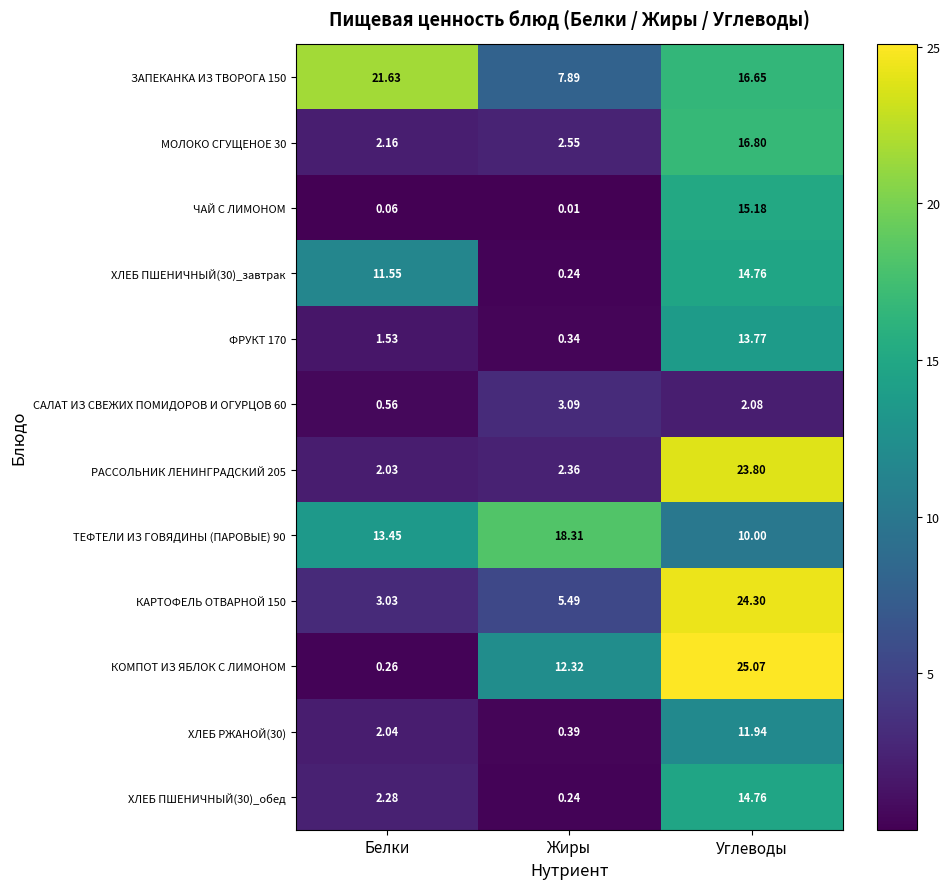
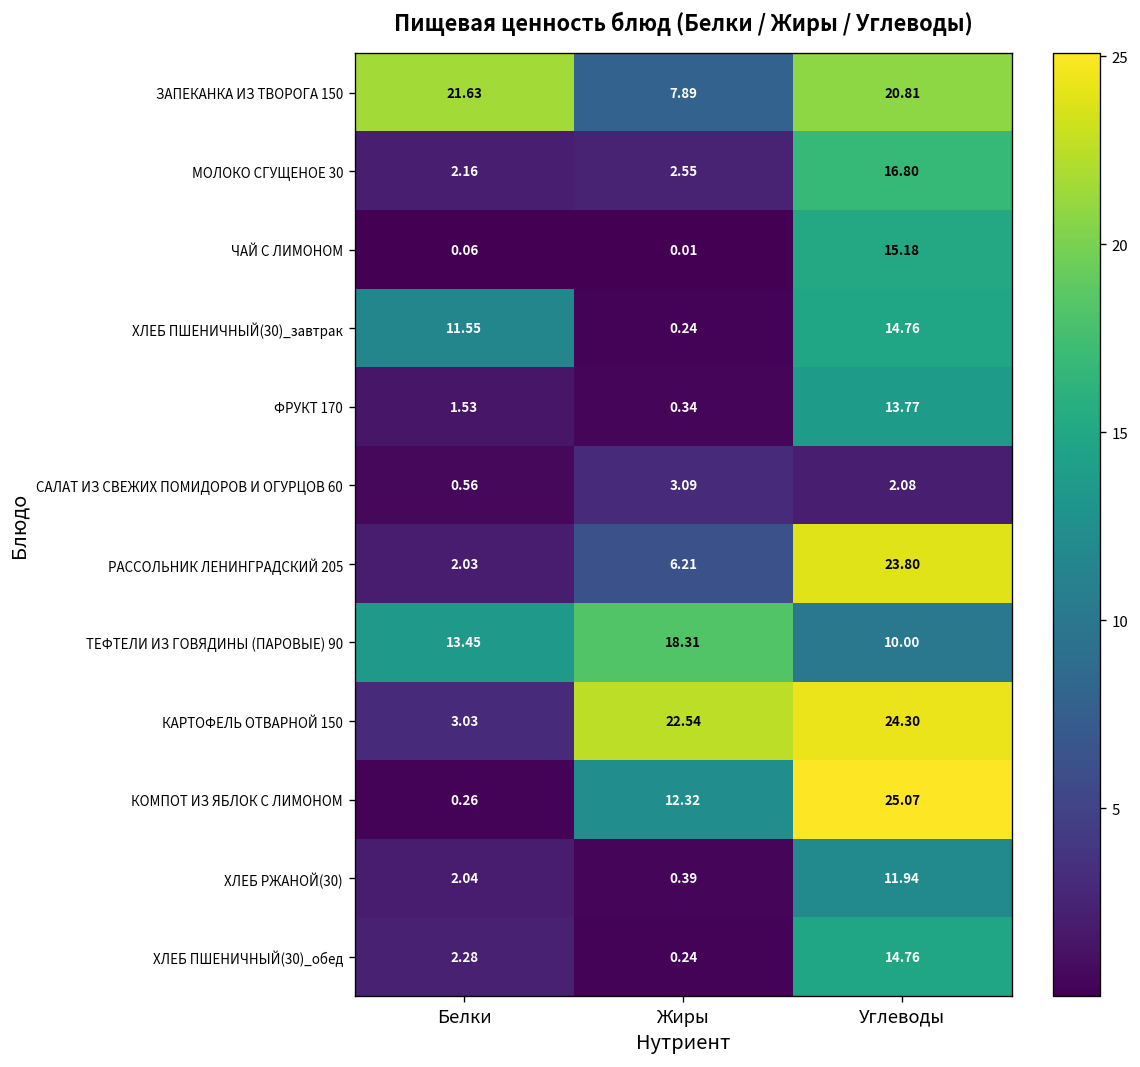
  {
    "ЗАПЕКАНКА ИЗ ТВОРОГА 150": {
      "Белки": 21.63,
      "Жиры": 7.89,
-     "Углеводы": 16.65
+     "Углеводы": 20.81
    },
    "МОЛОКО СГУЩЕНОЕ 30": {
      "Белки": 2.16,
      "Жиры": 2.55,
      "Углеводы": 16.80
    },
    "ЧАЙ С ЛИМОНОМ": {
      "Белки": 0.06,
      "Жиры": 0.01,
      "Углеводы": 15.18
    },
    "ХЛЕБ ПШЕНИЧНЫЙ(30)_завтрак": {
      "Белки": 11.55,
      "Жиры": 0.24,
      "Углеводы": 14.76
    },
    "ФРУКТ 170": {
      "Белки": 1.53,
      "Жиры": 0.34,
      "Углеводы": 13.77
    },
    "САЛАТ ИЗ СВЕЖИХ ПОМИДОРОВ И ОГУРЦОВ 60": {
      "Белки": 0.56,
      "Жиры": 3.09,
      "Углеводы": 2.08
    },
    "РАССОЛЬНИК ЛЕНИНГРАДСКИЙ 205": {
      "Белки": 2.03,
-     "Жиры": 2.36,
+     "Жиры": 6.21,
      "Углеводы": 23.80
    },
    "ТЕФТЕЛИ ИЗ ГОВЯДИНЫ (ПАРОВЫЕ) 90": {
      "Белки": 13.45,
      "Жиры": 18.31,
      "Углеводы": 10.00
    },
    "КАРТОФЕЛЬ ОТВАРНОЙ 150": {
      "Белки": 3.03,
-     "Жиры": 5.49,
+     "Жиры": 22.54,
      "Углеводы": 24.30
    },
    "КОМПОТ ИЗ ЯБЛОК С ЛИМОНОМ": {
      "Белки": 0.26,
      "Жиры": 12.32,
      "Углеводы": 25.07
    },
    "ХЛЕБ РЖАНОЙ(30)": {
      "Белки": 2.04,
      "Жиры": 0.39,
      "Углеводы": 11.94
    },
    "ХЛЕБ ПШЕНИЧНЫЙ(30)_обед": {
      "Белки": 2.28,
      "Жиры": 0.24,
      "Углеводы": 14.76
    }
  }
